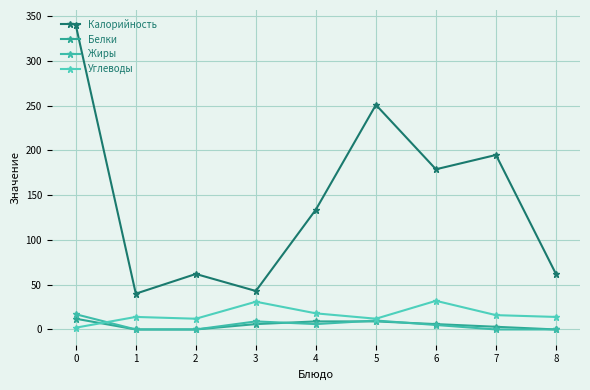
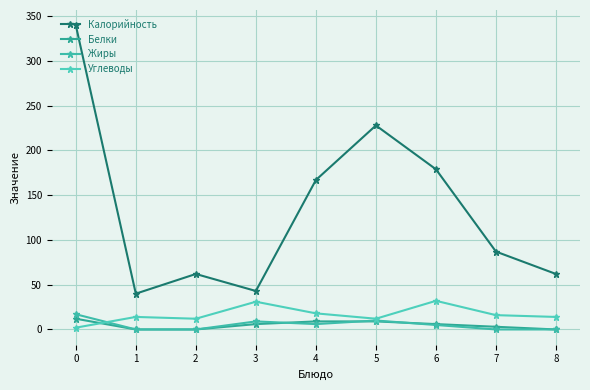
  {
    "Калорийность": {
      "0": 340,
      "1": 40,
      "2": 60,
      "3": 40,
-     "4": 130,
-     "5": 250,
+     "4": 170,
+     "5": 230,
      "6": 180,
-     "7": 200,
+     "7": 90,
      "8": 60
    }
  }
